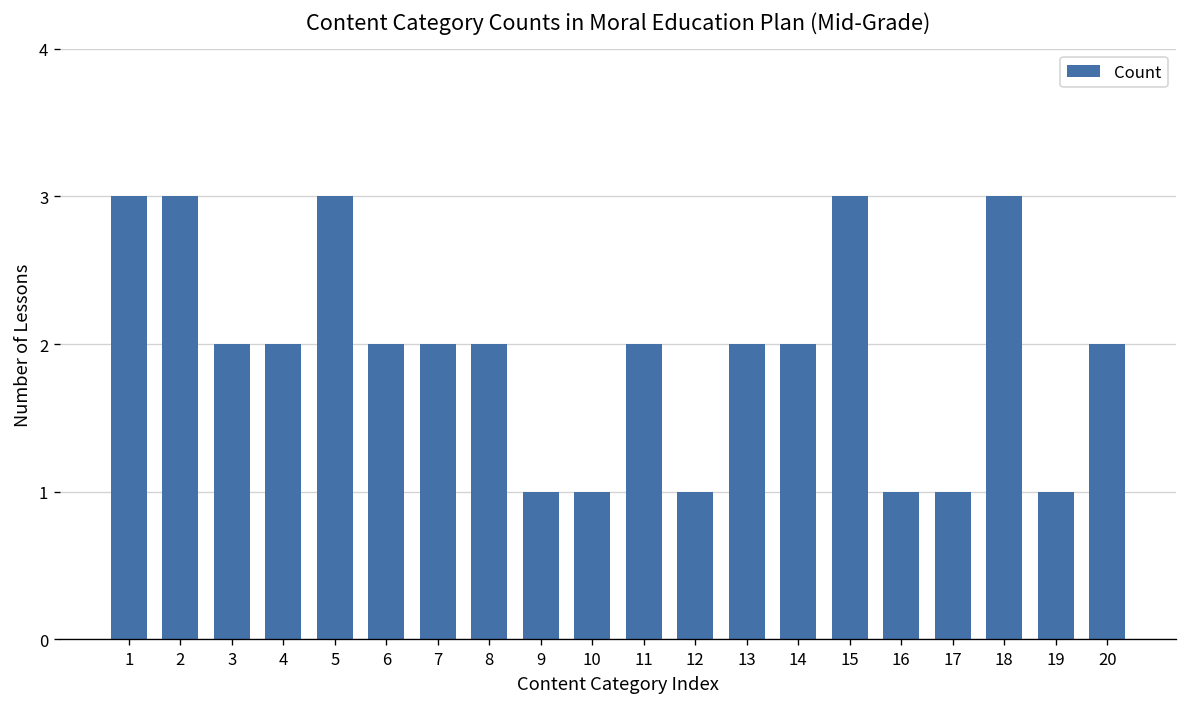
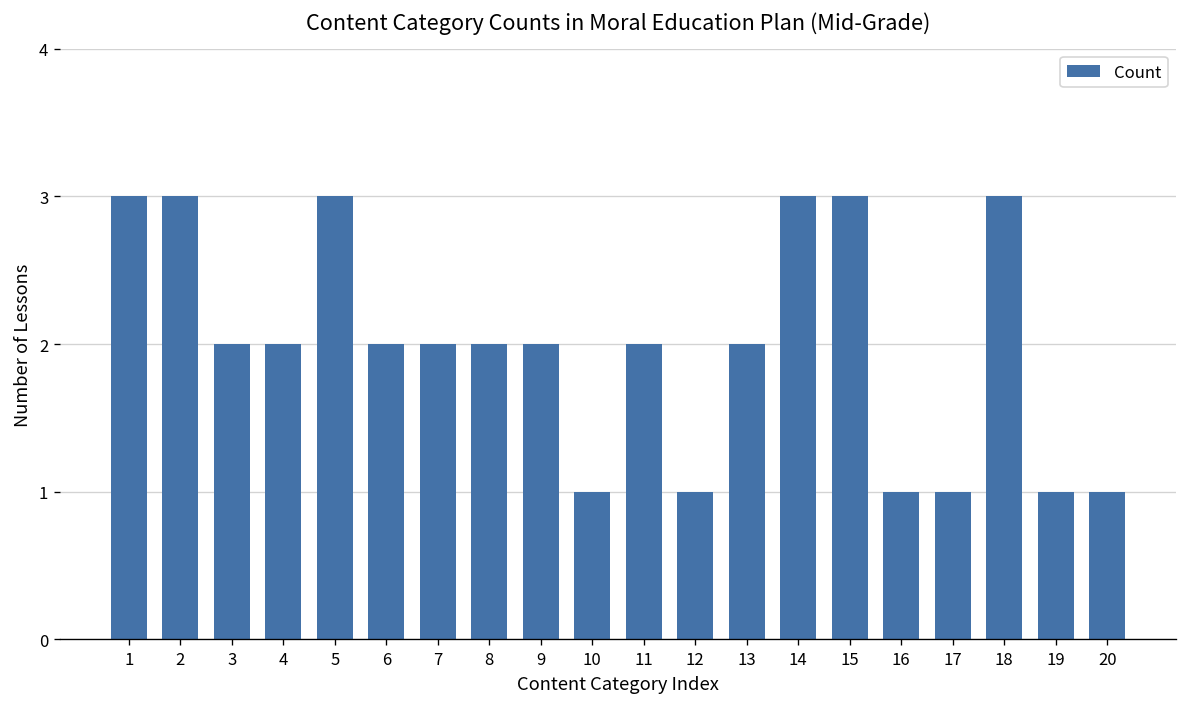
  {
    "1": 3,
    "2": 3,
    "3": 2,
    "4": 2,
    "5": 3,
    "6": 2,
    "7": 2,
    "8": 2,
-   "9": 1,
+   "9": 2,
    "10": 1,
    "11": 2,
    "12": 1,
    "13": 2,
-   "14": 2,
+   "14": 3,
    "15": 3,
    "16": 1,
    "17": 1,
    "18": 3,
    "19": 1,
-   "20": 2
+   "20": 1
  }
